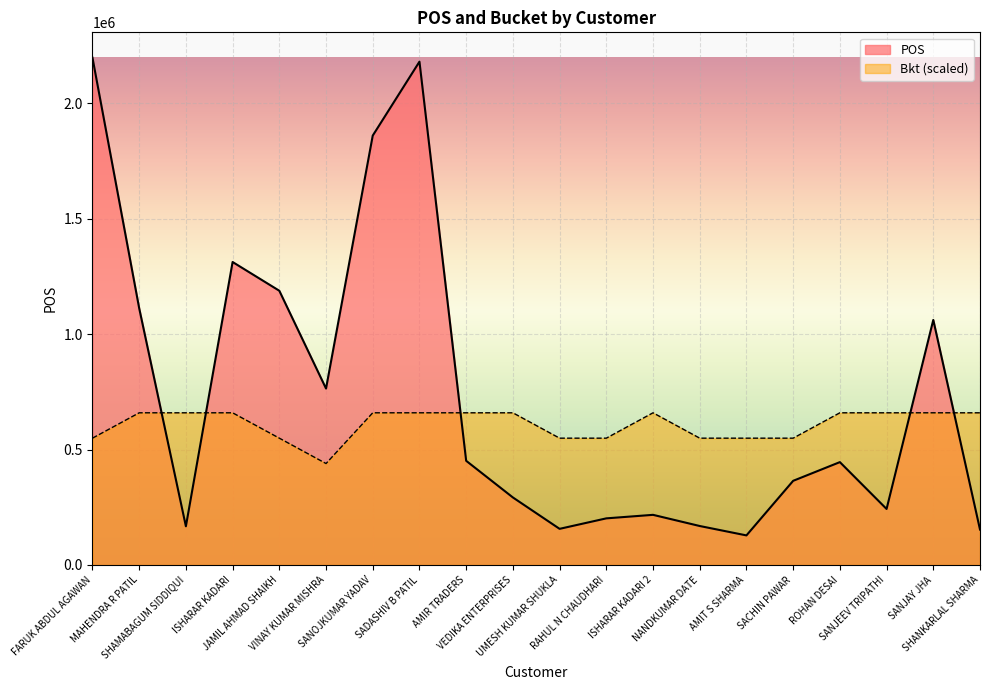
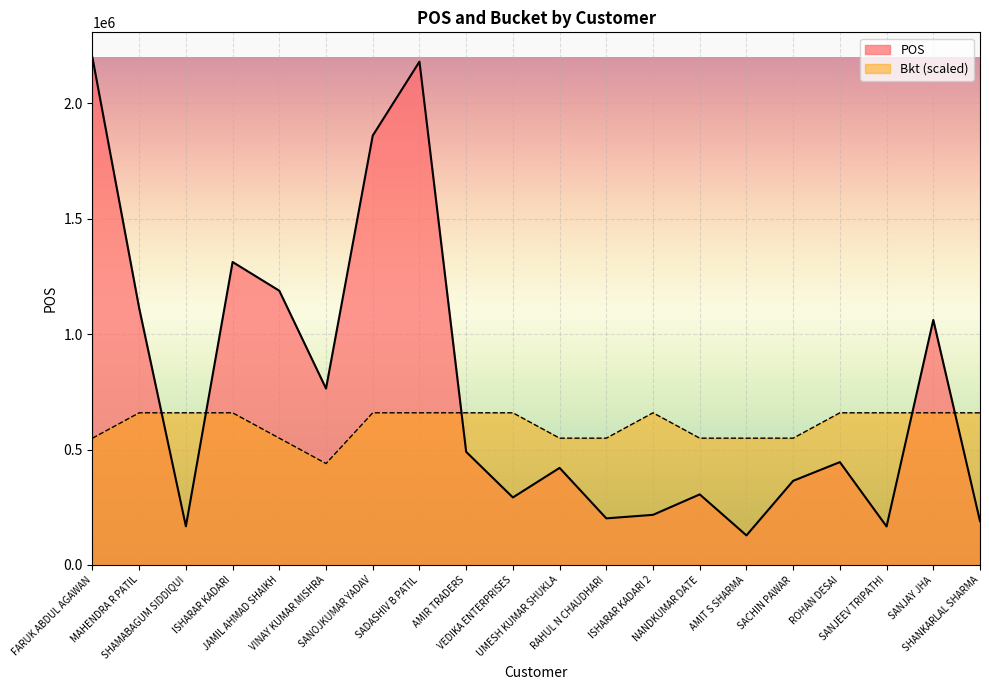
  {
    "POS": {
      "FARUK ABDUL AGAWAN": 2200000,
      "MAHENDRA R PATIL": 1110000,
      "SHAMABAGUM SIDDIQUI": 170000,
      "ISHARAR KADARI": 1310000,
      "JAMIL AHMAD SHAIKH": 1190000,
      "VINAY KUMAR MISHRA": 760000,
      "SANOJKUMAR YADAV": 1860000,
      "SADASHIV B PATIL": 2180000,
-     "AMIR TRADERS": 450000,
+     "AMIR TRADERS": 490000,
      "VEDIKA ENTERPRISES": 290000,
-     "UMESH KUMAR SHUKLA": 160000,
+     "UMESH KUMAR SHUKLA": 420000,
      "RAHUL N CHAUDHARI": 200000,
      "ISHARAR KADARI 2": 220000,
-     "NANDKUMAR DATE": 170000,
+     "NANDKUMAR DATE": 310000,
      "AMIT S SHARMA": 130000,
      "SACHIN PAWAR": 360000,
      "ROHAN DESAI": 450000,
-     "SANJEEV TRIPATHI": 240000,
+     "SANJEEV TRIPATHI": 170000,
      "SANJAY JHA": 1060000,
-     "SHANKARLAL SHARMA": 150000
+     "SHANKARLAL SHARMA": 190000
    },
    "Bkt (scaled)": {
      "FARUK ABDUL AGAWAN": 550000,
      "MAHENDRA R PATIL": 660000,
      "SHAMABAGUM SIDDIQUI": 660000,
      "ISHARAR KADARI": 660000,
      "JAMIL AHMAD SHAIKH": 550000,
      "VINAY KUMAR MISHRA": 440000,
      "SANOJKUMAR YADAV": 660000,
      "SADASHIV B PATIL": 660000,
      "AMIR TRADERS": 660000,
      "VEDIKA ENTERPRISES": 660000,
      "UMESH KUMAR SHUKLA": 550000,
      "RAHUL N CHAUDHARI": 550000,
      "ISHARAR KADARI 2": 660000,
      "NANDKUMAR DATE": 550000,
      "AMIT S SHARMA": 550000,
      "SACHIN PAWAR": 550000,
      "ROHAN DESAI": 660000,
      "SANJEEV TRIPATHI": 660000,
      "SANJAY JHA": 660000,
      "SHANKARLAL SHARMA": 660000
    }
  }
